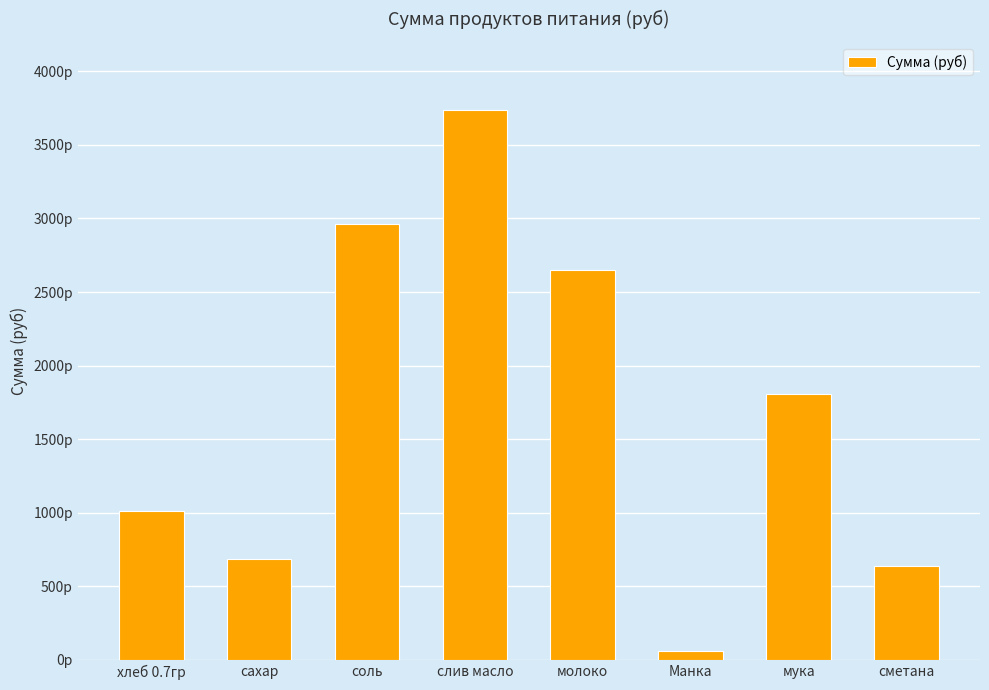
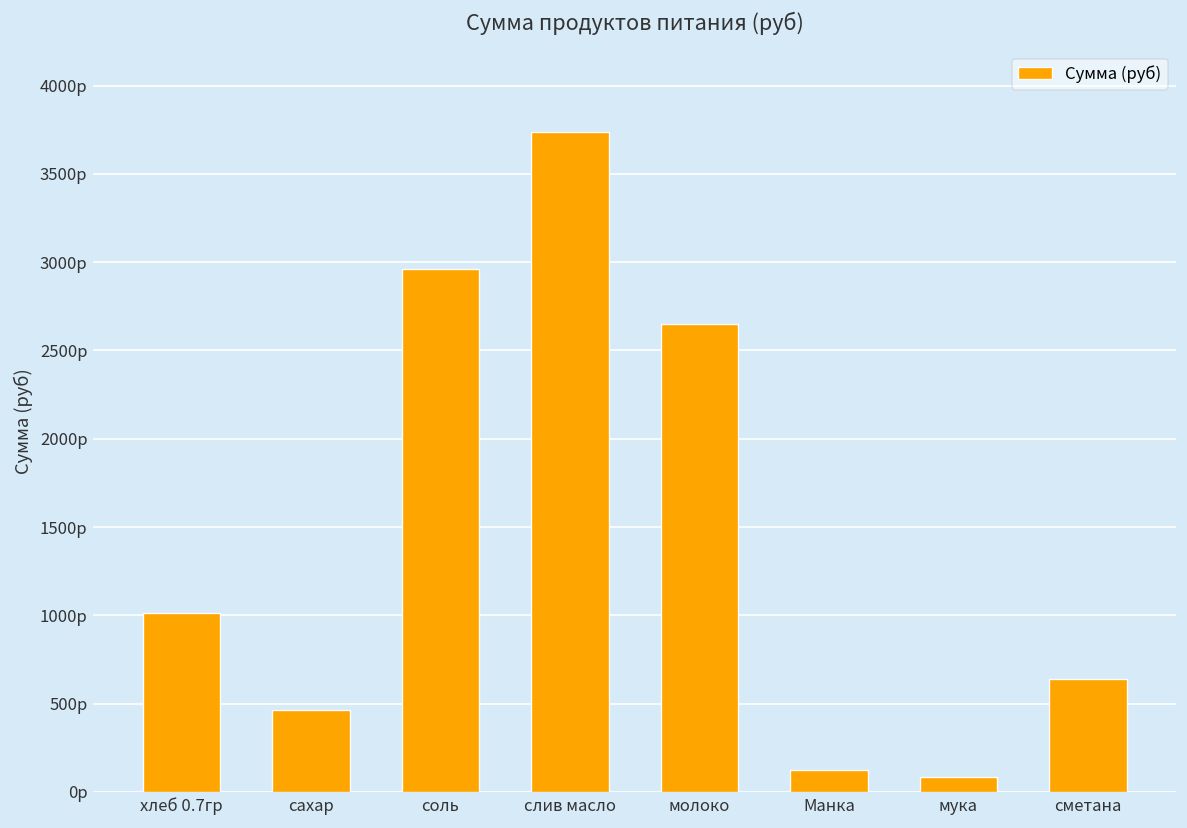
  {
    "хлеб 0.7гр": "1010р",
-   "сахар": "680р",
+   "сахар": "460р",
    "соль": "2960р",
    "слив масло": "3740р",
    "молоко": "2650р",
-   "Манка": "60р",
-   "мука": "1800р",
+   "Манка": "120р",
+   "мука": "90р",
    "сметана": "640р"
  }
